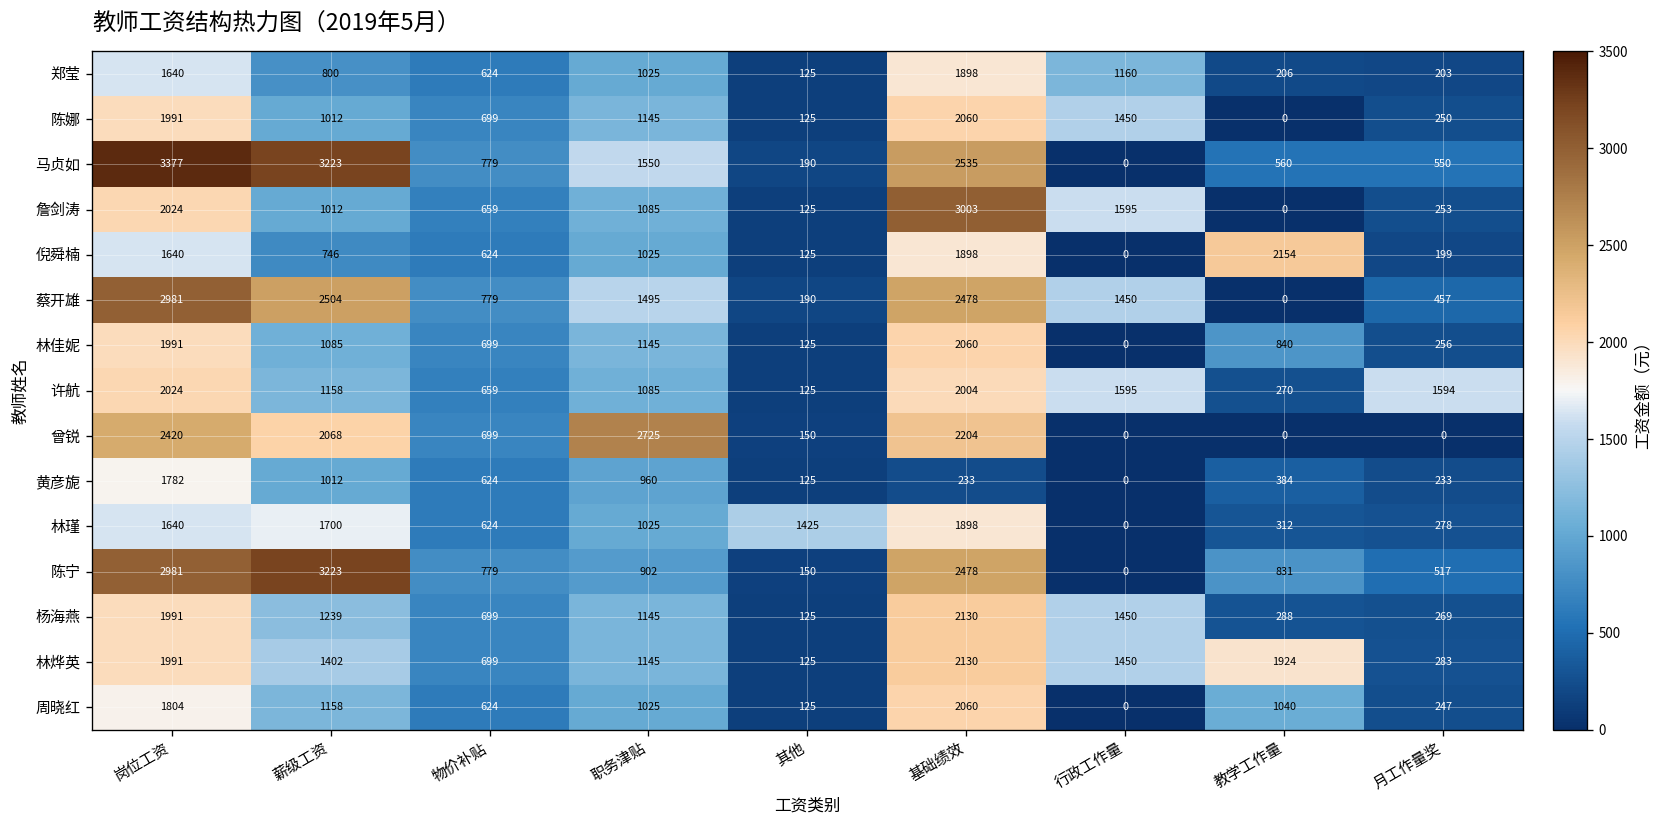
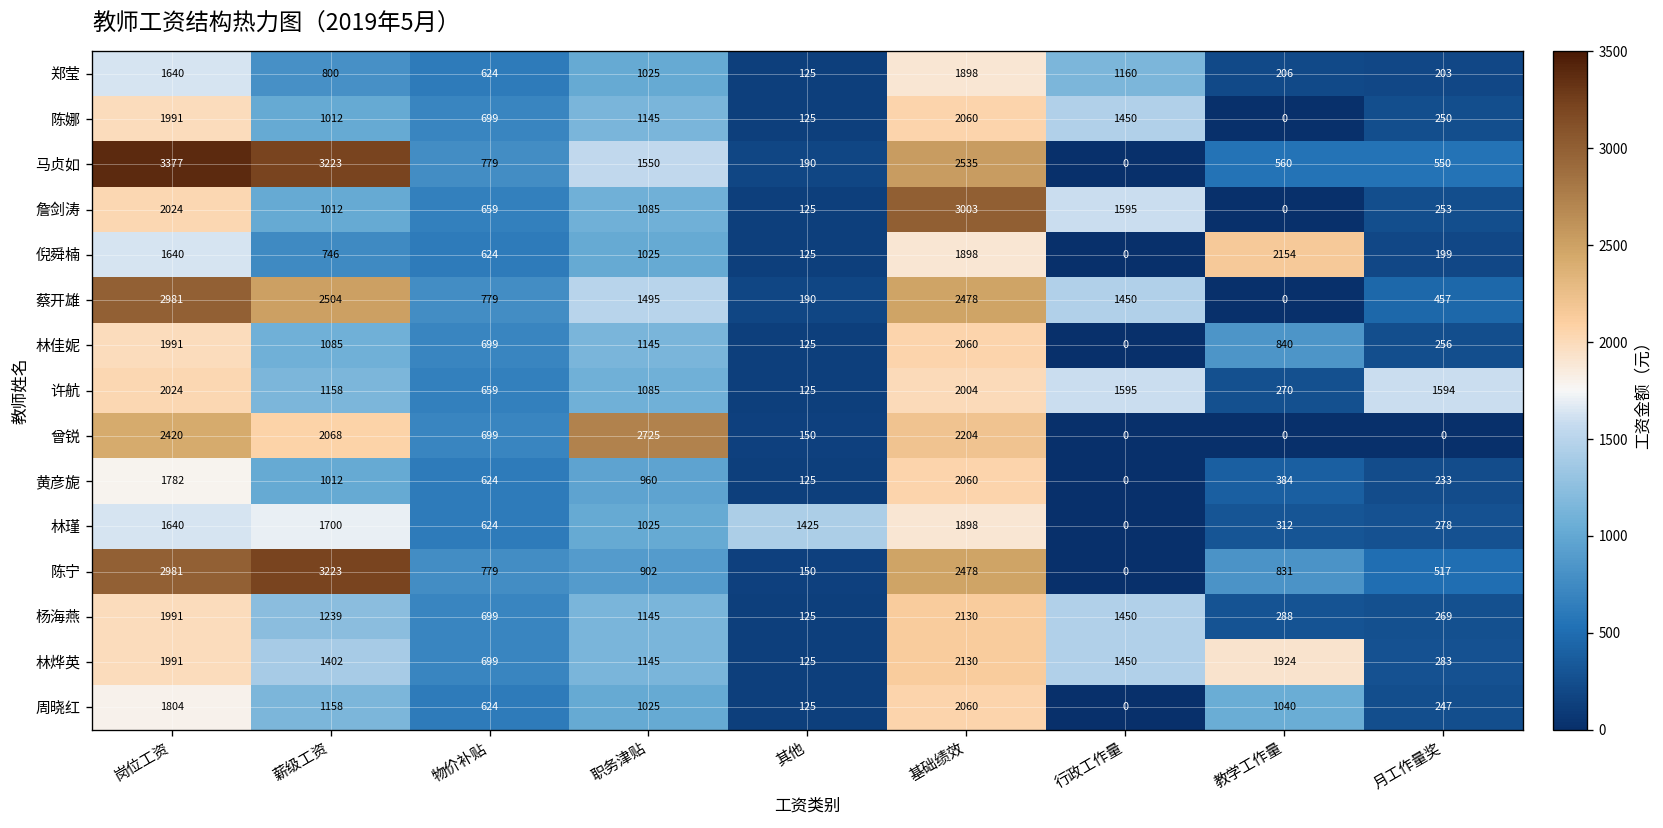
  {
    "郑莹": {
      "岗位工资": 1640,
      "薪级工资": 800,
      "物价补贴": 624,
      "职务津贴": 1025,
      "其他": 125,
      "基础绩效": 1898,
      "行政工作量": 1160,
      "教学工作量": 206,
      "月工作量奖": 203
    },
    "陈娜": {
      "岗位工资": 1991,
      "薪级工资": 1012,
      "物价补贴": 699,
      "职务津贴": 1145,
      "其他": 125,
      "基础绩效": 2060,
      "行政工作量": 1450,
      "教学工作量": 0,
      "月工作量奖": 250
    },
    "马贞如": {
      "岗位工资": 3377,
      "薪级工资": 3223,
      "物价补贴": 779,
      "职务津贴": 1550,
      "其他": 190,
      "基础绩效": 2535,
      "行政工作量": 0,
      "教学工作量": 560,
      "月工作量奖": 550
    },
    "詹剑涛": {
      "岗位工资": 2024,
      "薪级工资": 1012,
      "物价补贴": 659,
      "职务津贴": 1085,
      "其他": 125,
      "基础绩效": 3003,
      "行政工作量": 1595,
      "教学工作量": 0,
      "月工作量奖": 253
    },
    "倪舜楠": {
      "岗位工资": 1640,
      "薪级工资": 746,
      "物价补贴": 624,
      "职务津贴": 1025,
      "其他": 125,
      "基础绩效": 1898,
      "行政工作量": 0,
      "教学工作量": 2154,
      "月工作量奖": 199
    },
    "蔡开雄": {
      "岗位工资": 2981,
      "薪级工资": 2504,
      "物价补贴": 779,
      "职务津贴": 1495,
      "其他": 190,
      "基础绩效": 2478,
      "行政工作量": 1450,
      "教学工作量": 0,
      "月工作量奖": 457
    },
    "林佳妮": {
      "岗位工资": 1991,
      "薪级工资": 1085,
      "物价补贴": 699,
      "职务津贴": 1145,
      "其他": 125,
      "基础绩效": 2060,
      "行政工作量": 0,
      "教学工作量": 840,
      "月工作量奖": 256
    },
    "许航": {
      "岗位工资": 2024,
      "薪级工资": 1158,
      "物价补贴": 659,
      "职务津贴": 1085,
      "其他": 125,
      "基础绩效": 2004,
      "行政工作量": 1595,
      "教学工作量": 270,
      "月工作量奖": 1594
    },
    "曾锐": {
      "岗位工资": 2420,
      "薪级工资": 2068,
      "物价补贴": 699,
      "职务津贴": 2725,
      "其他": 150,
      "基础绩效": 2204,
      "行政工作量": 0,
      "教学工作量": 0,
      "月工作量奖": 0
    },
    "黄彦旎": {
      "岗位工资": 1782,
      "薪级工资": 1012,
      "物价补贴": 624,
      "职务津贴": 960,
      "其他": 125,
-     "基础绩效": 233,
+     "基础绩效": 2060,
      "行政工作量": 0,
      "教学工作量": 384,
      "月工作量奖": 233
    },
    "林瑾": {
      "岗位工资": 1640,
      "薪级工资": 1700,
      "物价补贴": 624,
      "职务津贴": 1025,
      "其他": 1425,
      "基础绩效": 1898,
      "行政工作量": 0,
      "教学工作量": 312,
      "月工作量奖": 278
    },
    "陈宁": {
      "岗位工资": 2981,
      "薪级工资": 3223,
      "物价补贴": 779,
      "职务津贴": 902,
      "其他": 150,
      "基础绩效": 2478,
      "行政工作量": 0,
      "教学工作量": 831,
      "月工作量奖": 517
    },
    "杨海燕": {
      "岗位工资": 1991,
      "薪级工资": 1239,
      "物价补贴": 699,
      "职务津贴": 1145,
      "其他": 125,
      "基础绩效": 2130,
      "行政工作量": 1450,
      "教学工作量": 288,
      "月工作量奖": 269
    },
    "林烨英": {
      "岗位工资": 1991,
      "薪级工资": 1402,
      "物价补贴": 699,
      "职务津贴": 1145,
      "其他": 125,
      "基础绩效": 2130,
      "行政工作量": 1450,
      "教学工作量": 1924,
      "月工作量奖": 283
    },
    "周晓红": {
      "岗位工资": 1804,
      "薪级工资": 1158,
      "物价补贴": 624,
      "职务津贴": 1025,
      "其他": 125,
      "基础绩效": 2060,
      "行政工作量": 0,
      "教学工作量": 1040,
      "月工作量奖": 247
    }
  }
